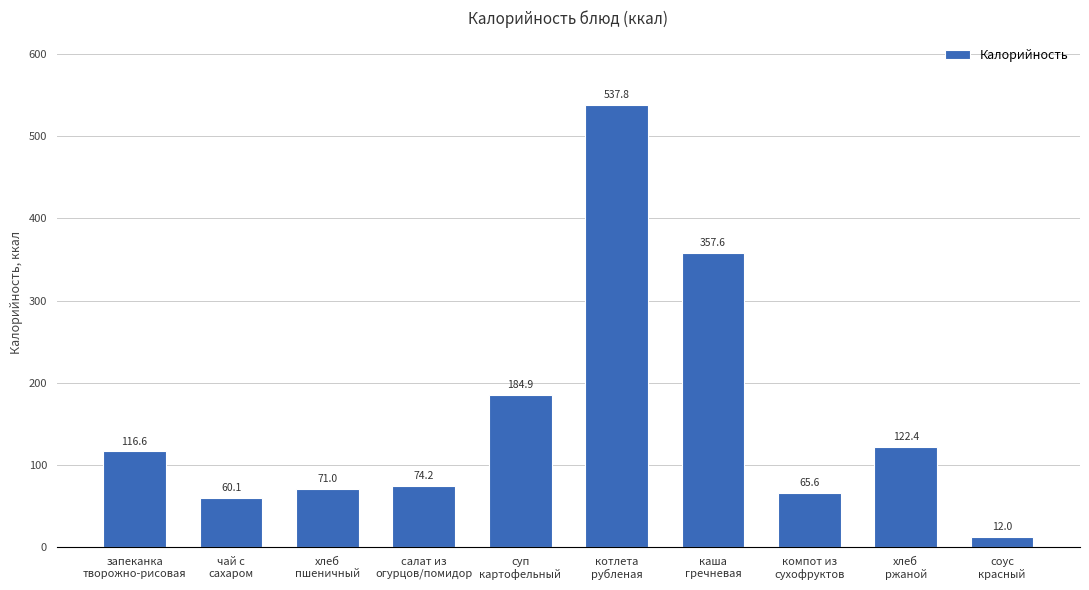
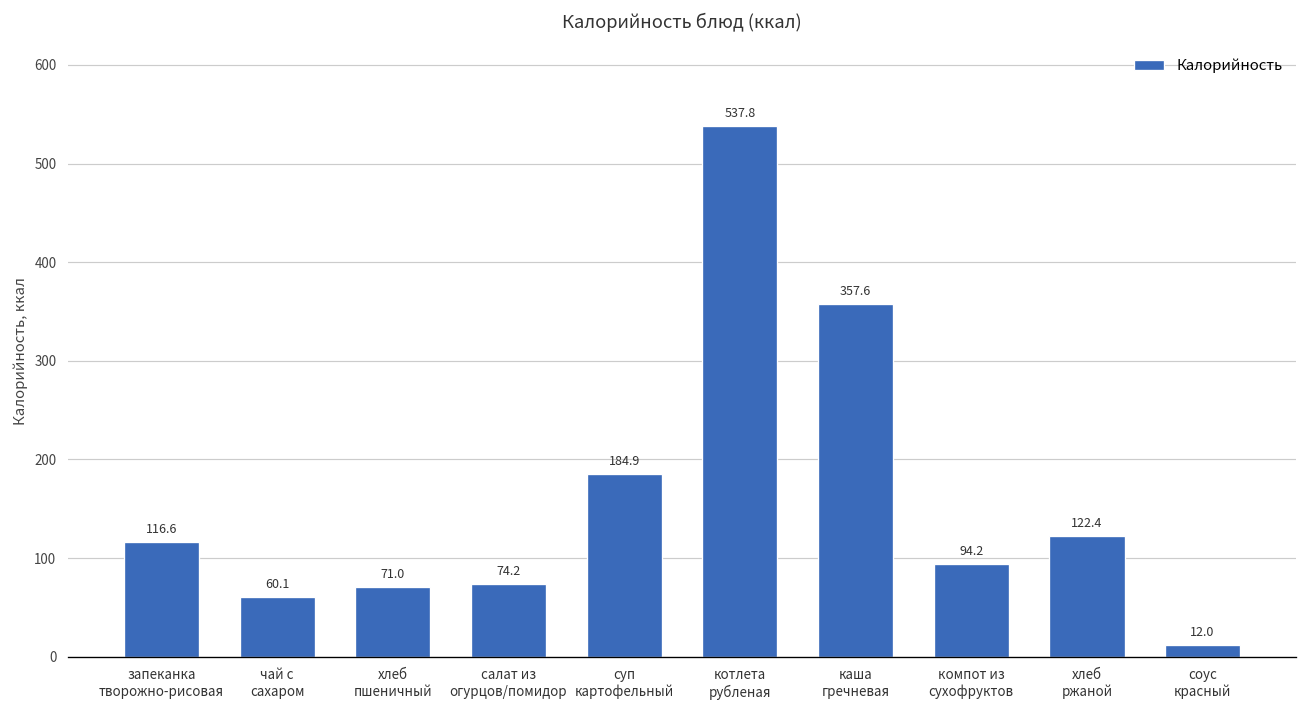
  {
    "запеканка творожно-рисовая": 116.6,
    "чай с сахаром": 60.1,
    "хлеб пшеничный": 71.0,
    "салат из огурцов/помидор": 74.2,
    "суп картофельный": 184.9,
    "котлета рубленая": 537.8,
    "каша гречневая": 357.6,
-   "компот из сухофруктов": 65.6,
+   "компот из сухофруктов": 94.2,
    "хлеб ржаной": 122.4,
    "соус красный": 12.0
  }
